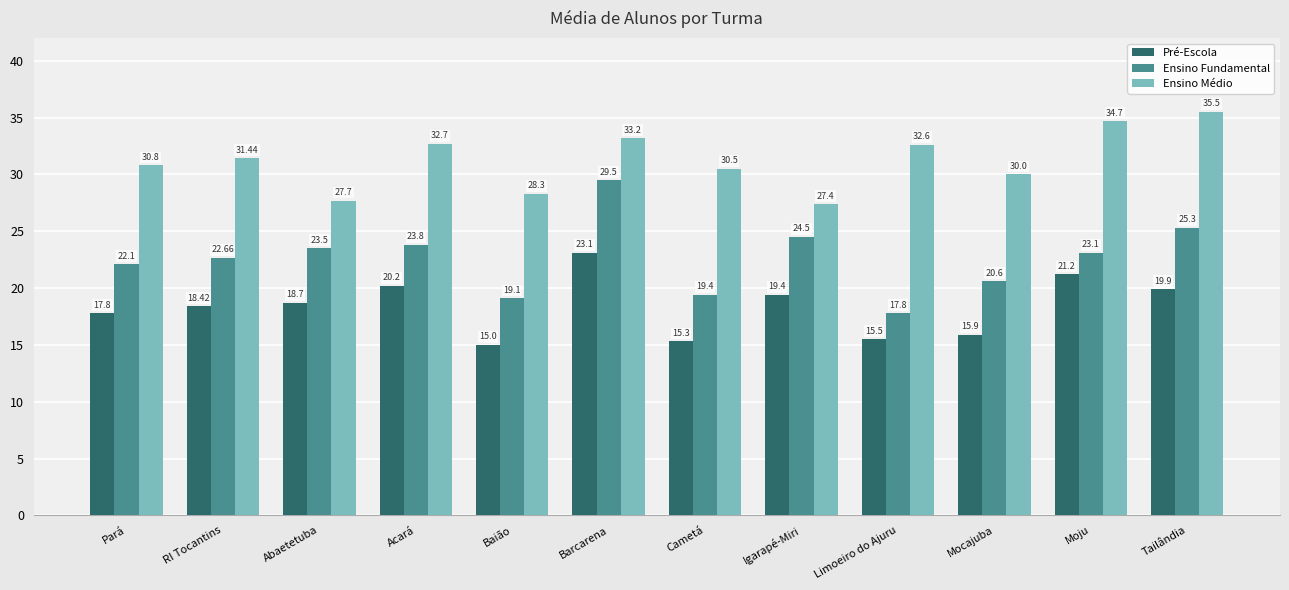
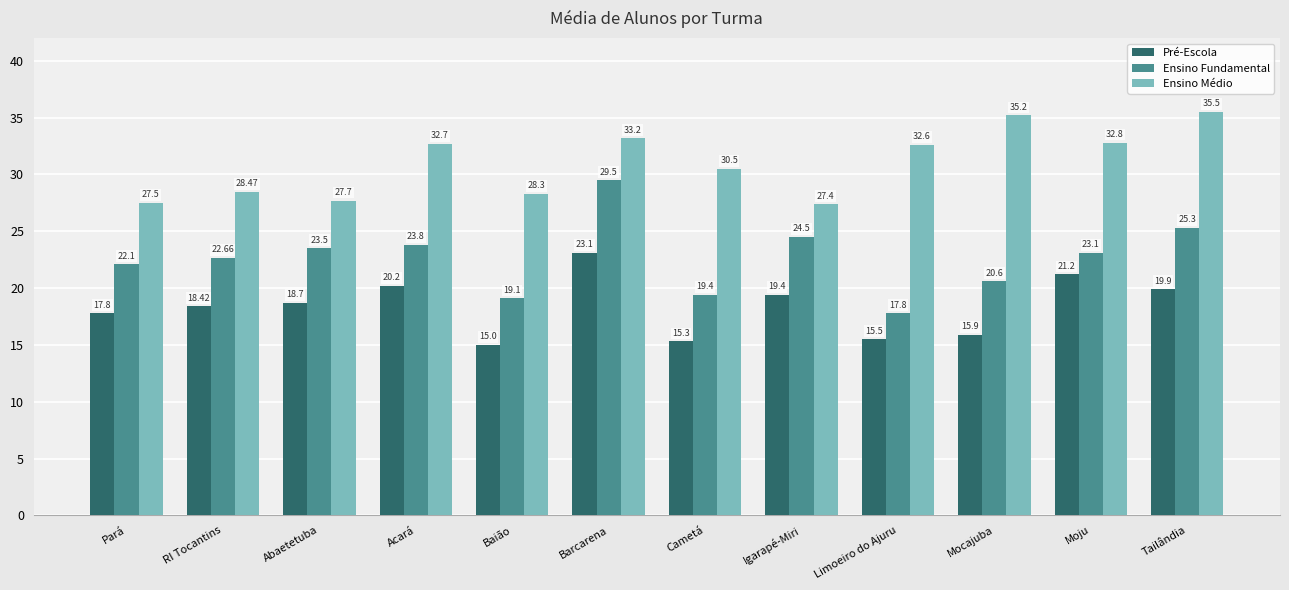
  {
    "Ensino Médio": {
-     "Pará": 30.8,
-     "RI Tocantins": 31.44,
-     "Mocajuba": 30.0,
-     "Moju": 34.7
+     "Pará": 27.5,
+     "RI Tocantins": 28.47,
+     "Mocajuba": 35.2,
+     "Moju": 32.8
    }
  }
